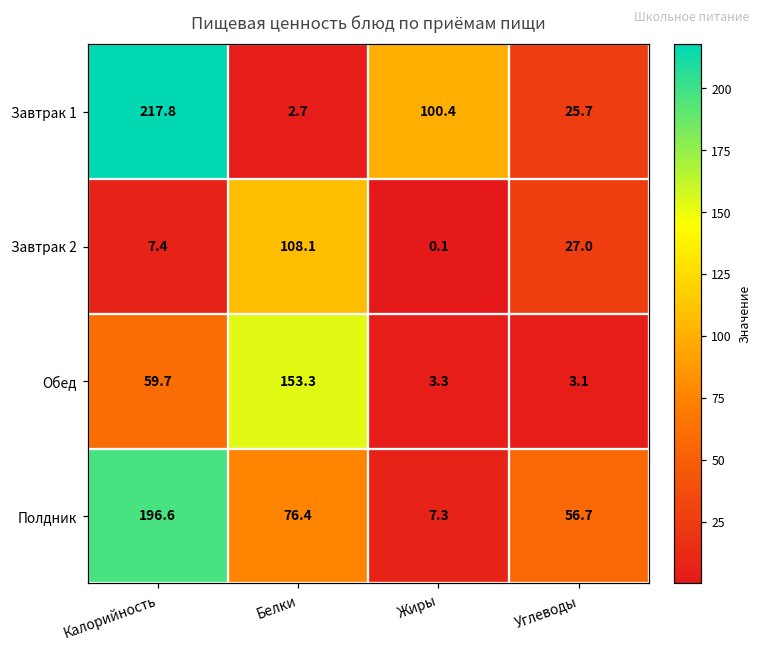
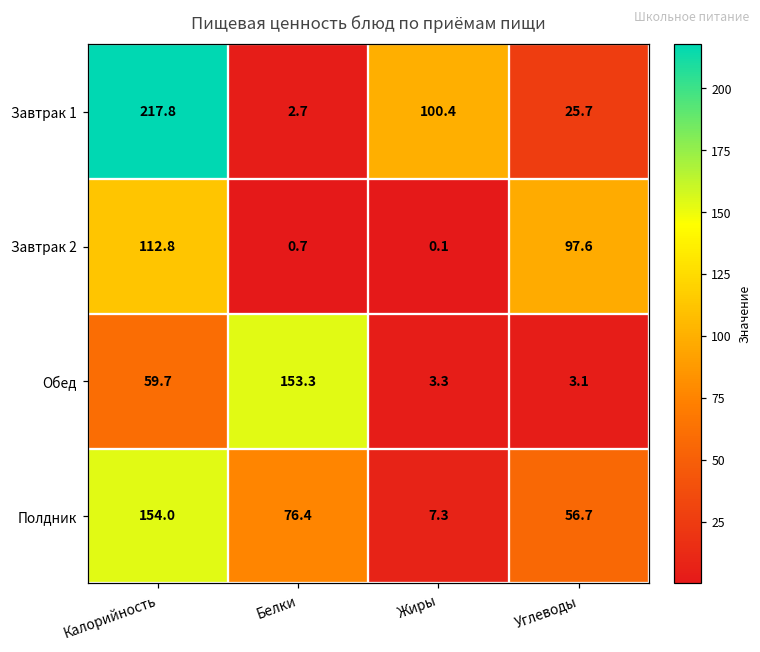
  {
    "Завтрак 1": {
      "Калорийность": 217.8,
      "Белки": 2.7,
      "Жиры": 100.4,
      "Углеводы": 25.7
    },
    "Завтрак 2": {
-     "Калорийность": 7.4,
-     "Белки": 108.1,
+     "Калорийность": 112.8,
+     "Белки": 0.7,
      "Жиры": 0.1,
-     "Углеводы": 27.0
+     "Углеводы": 97.6
    },
    "Обед": {
      "Калорийность": 59.7,
      "Белки": 153.3,
      "Жиры": 3.3,
      "Углеводы": 3.1
    },
    "Полдник": {
-     "Калорийность": 196.6,
+     "Калорийность": 154.0,
      "Белки": 76.4,
      "Жиры": 7.3,
      "Углеводы": 56.7
    }
  }
